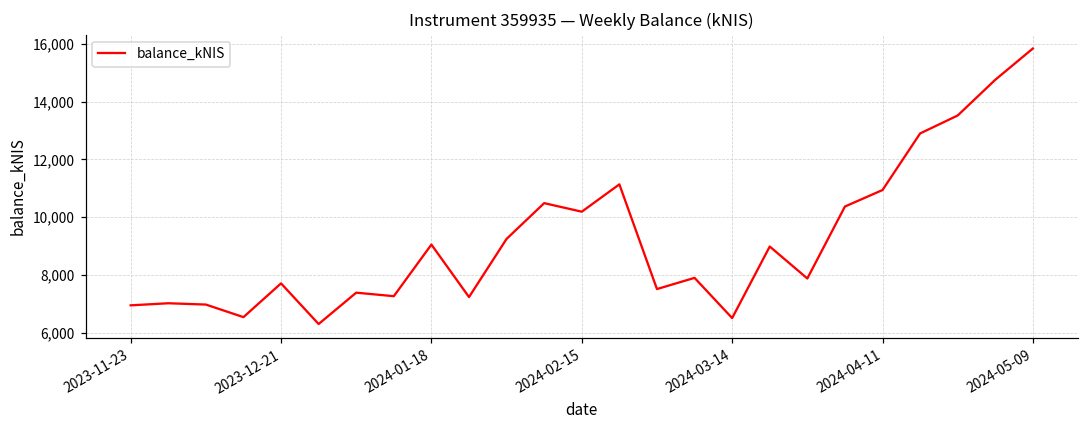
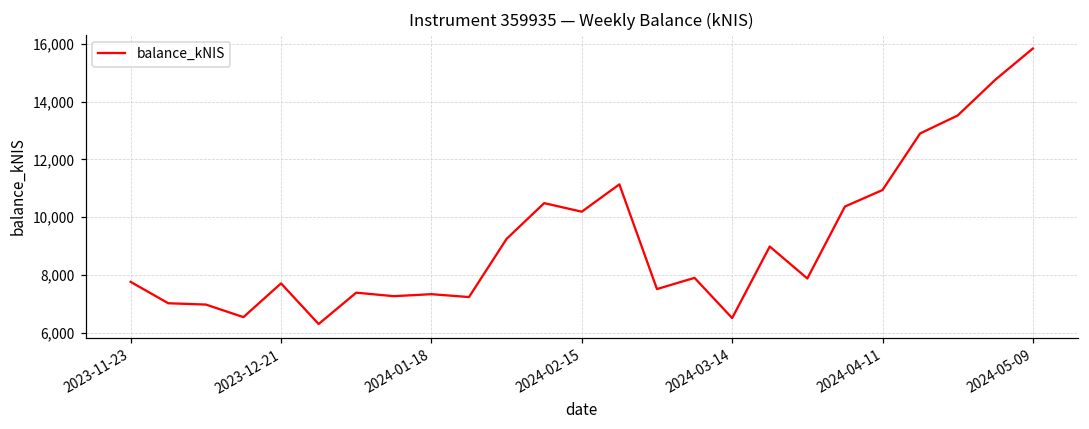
  {
-   "2023-11-23": "7,000",
+   "2023-11-23": "7,800",
    "2023-12-21": "7,700",
-   "2024-01-18": "9,100",
+   "2024-01-18": "7,300",
    "2024-02-15": "10,200",
    "2024-03-14": "6,500",
    "2024-04-11": "10,900",
    "2024-05-09": "15,800"
  }
